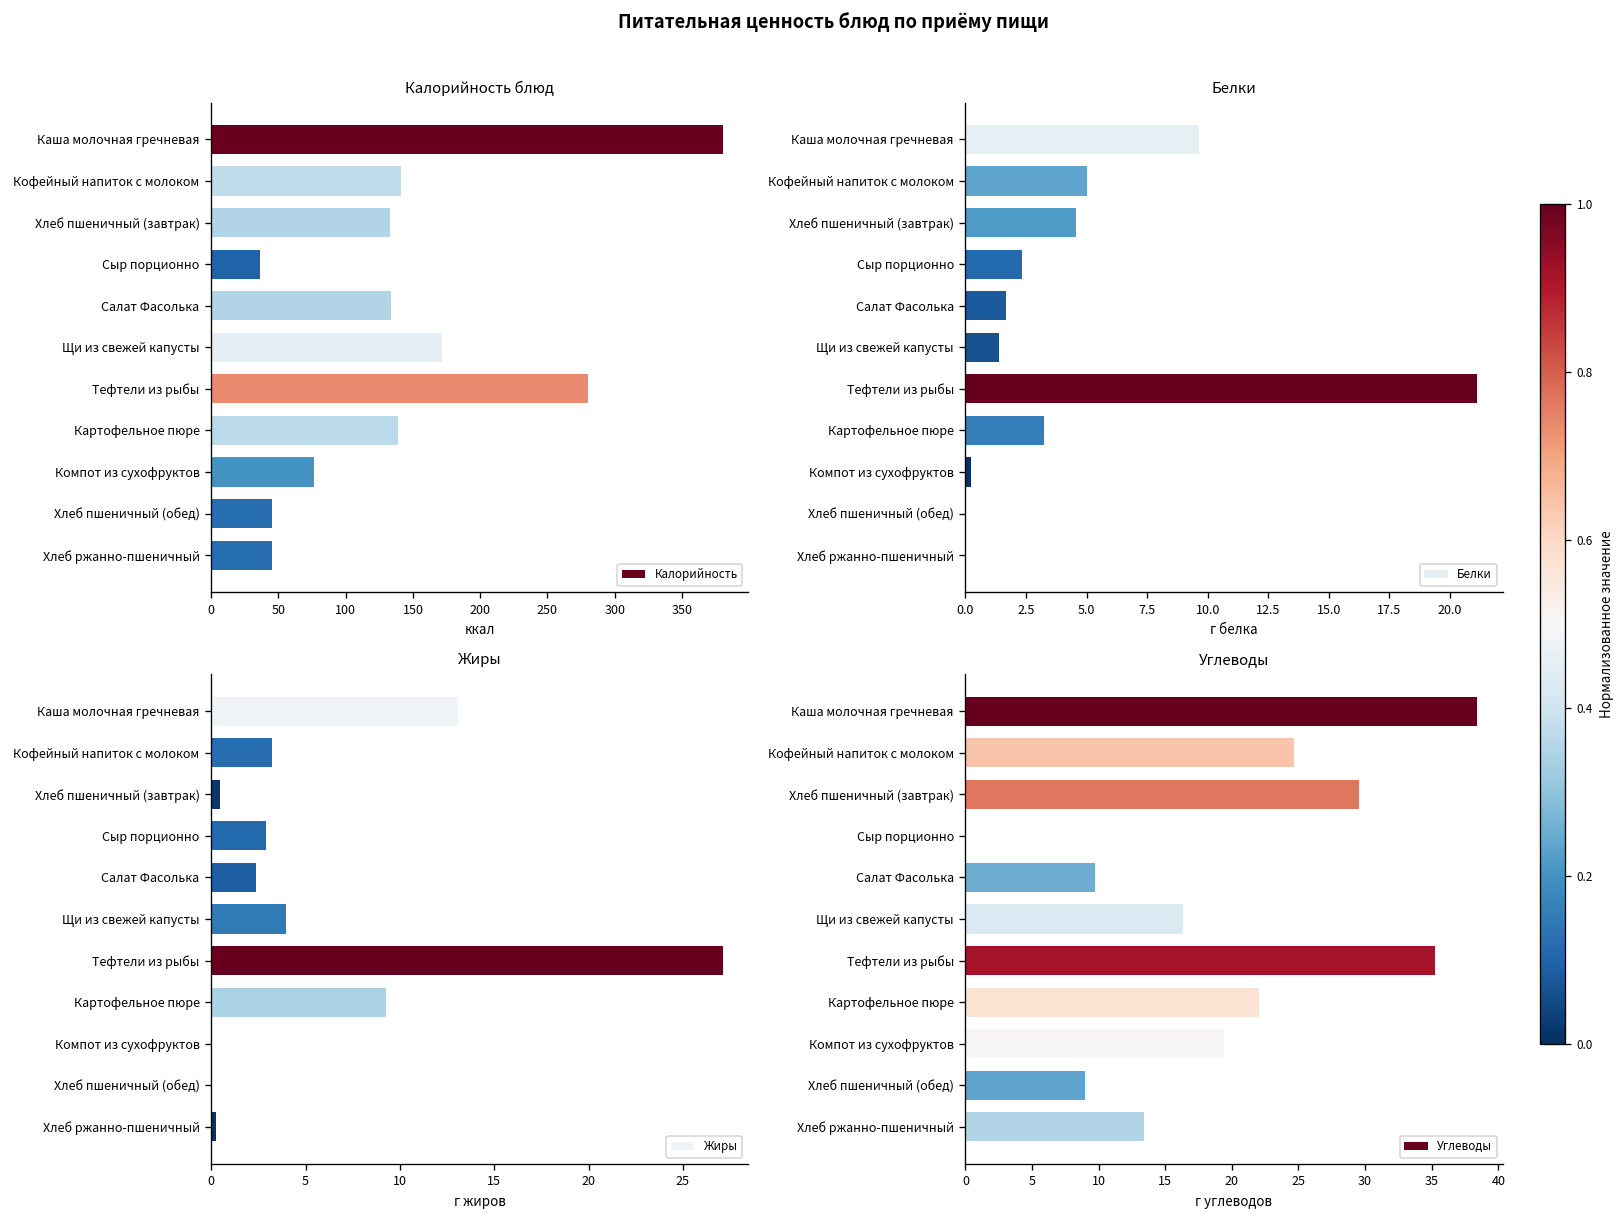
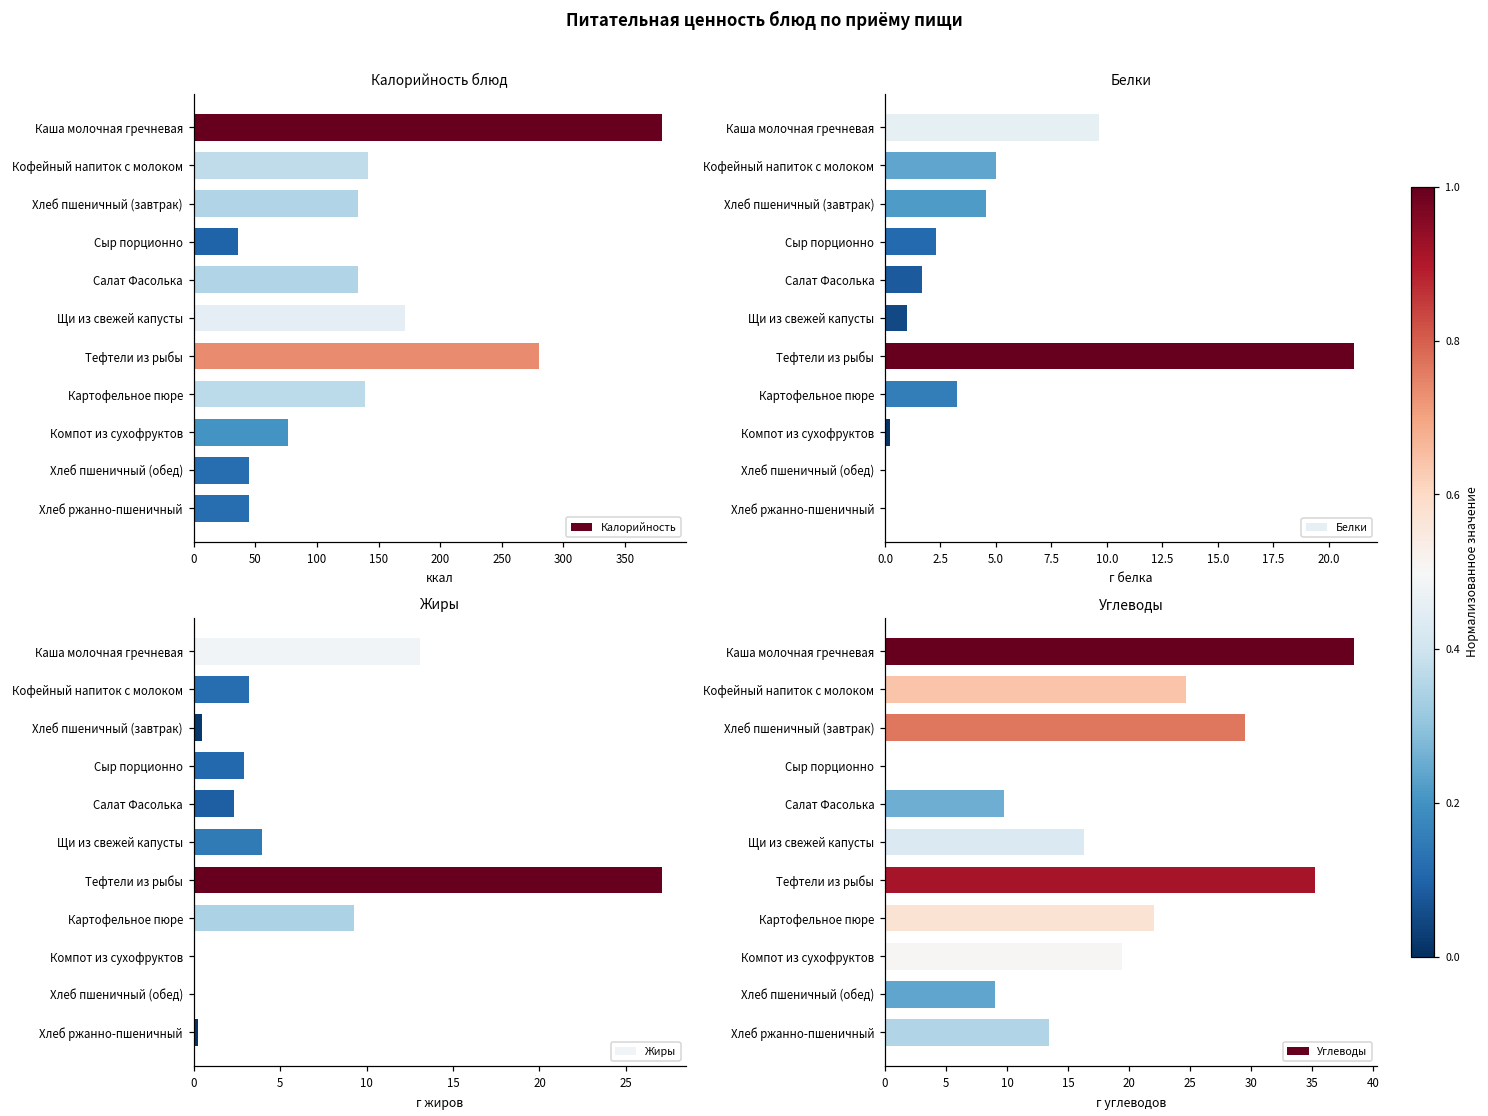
  {
    "Калорийность блюд": {
      "Каша молочная гречневая": 380,
      "Кофейный напиток с молоком": 141,
      "Хлеб пшеничный (завтрак)": 133,
      "Сыр порционно": 36,
      "Салат Фасолька": 134,
      "Щи из свежей капусты": 172,
      "Тефтели из рыбы": 280,
      "Картофельное пюре": 139,
      "Компот из сухофруктов": 77,
      "Хлеб пшеничный (обед)": 45,
      "Хлеб ржанно-пшеничный": 45
    },
    "Белки": {
      "Каша молочная гречневая": 9.6,
      "Кофейный напиток с молоком": 5.0,
      "Хлеб пшеничный (завтрак)": 4.6,
      "Сыр порционно": 2.3,
      "Салат Фасолька": 1.7,
-     "Щи из свежей капусты": 1.4,
+     "Щи из свежей капусты": 1.0,
      "Тефтели из рыбы": 21.1,
      "Картофельное пюре": 3.3,
      "Компот из сухофруктов": 0.2,
      "Хлеб пшеничный (обед)": 0.0,
      "Хлеб ржанно-пшеничный": 0.0
    },
    "Жиры": {
      "Каша молочная гречневая": 13.1,
      "Кофейный напиток с молоком": 3.2,
      "Хлеб пшеничный (завтрак)": 0.5,
      "Сыр порционно": 2.9,
      "Салат Фасолька": 2.4,
      "Щи из свежей капусты": 4.0,
      "Тефтели из рыбы": 27.1,
      "Картофельное пюре": 9.3,
      "Компот из сухофруктов": 0.0,
      "Хлеб пшеничный (обед)": 0.0,
      "Хлеб ржанно-пшеничный": 0.2
    },
    "Углеводы": {
      "Каша молочная гречневая": 38.4,
      "Кофейный напиток с молоком": 24.7,
      "Хлеб пшеничный (завтрак)": 29.5,
      "Сыр порционно": 0.0,
      "Салат Фасолька": 9.8,
      "Щи из свежей капусты": 16.3,
      "Тефтели из рыбы": 35.2,
      "Картофельное пюре": 22.0,
      "Компот из сухофруктов": 19.4,
      "Хлеб пшеничный (обед)": 9.0,
      "Хлеб ржанно-пшеничный": 13.4
    }
  }
